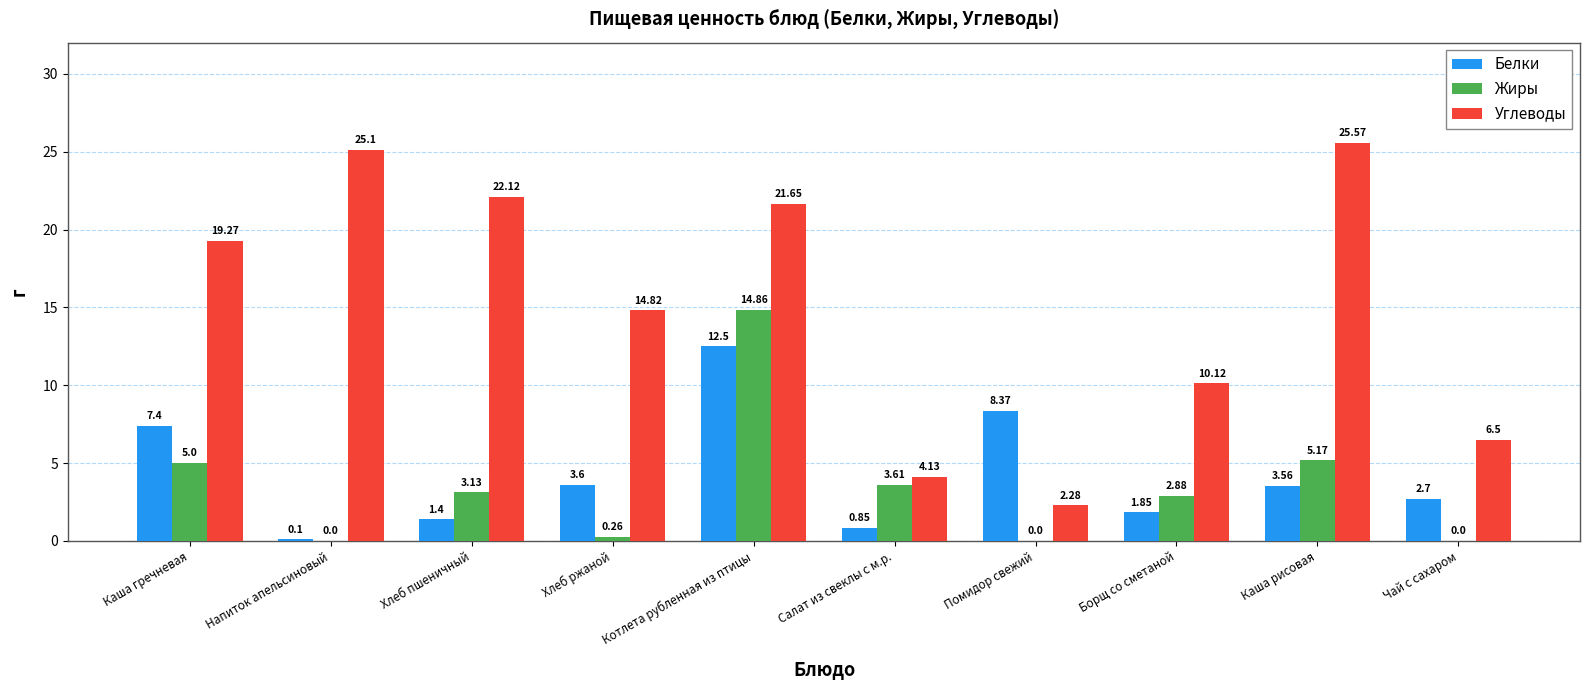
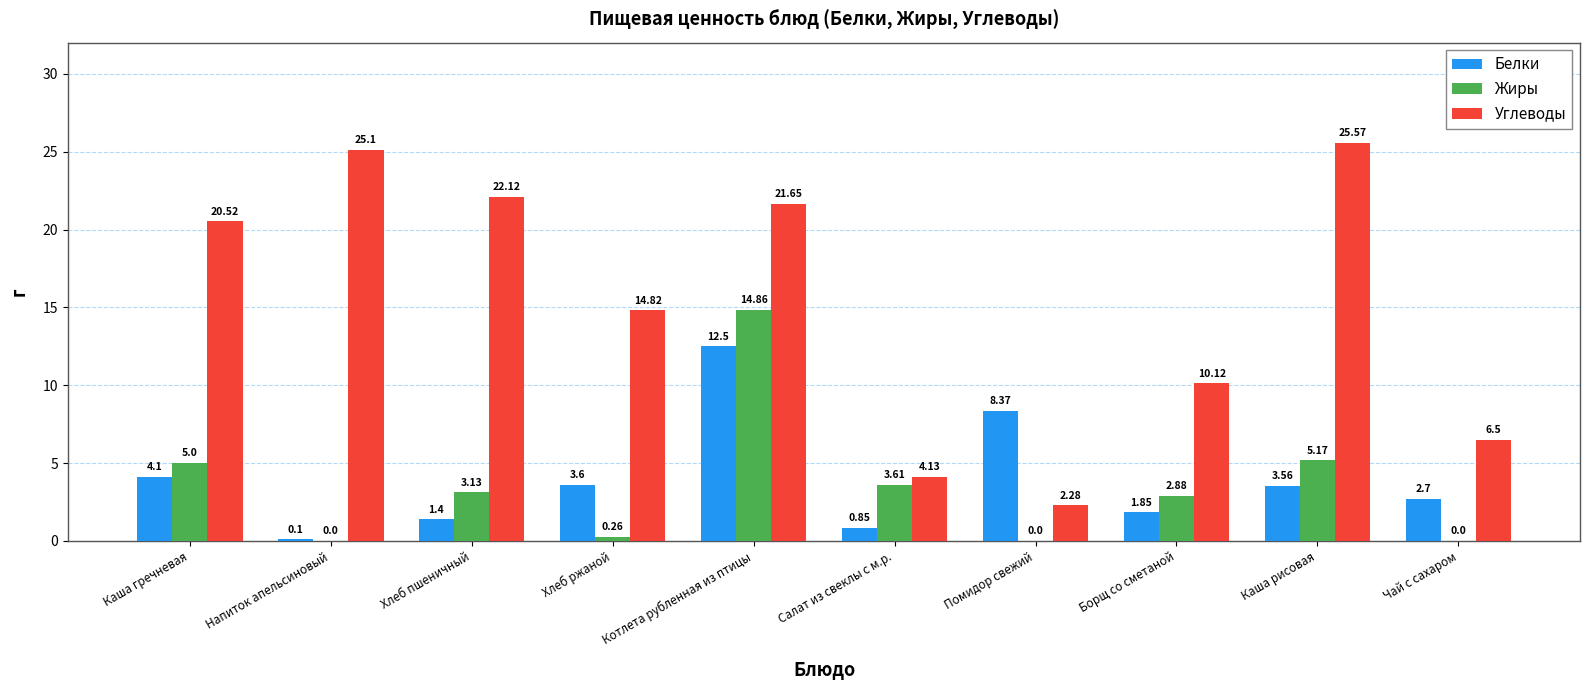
  {
    "Белки": {
-     "Каша гречневая": 7.4,
+     "Каша гречневая": 4.1,
      "Напиток апельсиновый": 0.1,
      "Хлеб пшеничный": 1.4,
      "Хлеб ржаной": 3.6,
      "Котлета рубленная из птицы": 12.5,
      "Салат из свеклы с м.р.": 0.85,
      "Помидор свежий": 8.37,
      "Борщ со сметаной": 1.85,
      "Каша рисовая": 3.56,
      "Чай с сахаром": 2.7
    },
    "Жиры": {
      "Каша гречневая": 5.0,
      "Напиток апельсиновый": 0.0,
      "Хлеб пшеничный": 3.13,
      "Хлеб ржаной": 0.26,
      "Котлета рубленная из птицы": 14.86,
      "Салат из свеклы с м.р.": 3.61,
      "Помидор свежий": 0.0,
      "Борщ со сметаной": 2.88,
      "Каша рисовая": 5.17,
      "Чай с сахаром": 0.0
    },
    "Углеводы": {
-     "Каша гречневая": 19.27,
+     "Каша гречневая": 20.52,
      "Напиток апельсиновый": 25.1,
      "Хлеб пшеничный": 22.12,
      "Хлеб ржаной": 14.82,
      "Котлета рубленная из птицы": 21.65,
      "Салат из свеклы с м.р.": 4.13,
      "Помидор свежий": 2.28,
      "Борщ со сметаной": 10.12,
      "Каша рисовая": 25.57,
      "Чай с сахаром": 6.5
    }
  }
